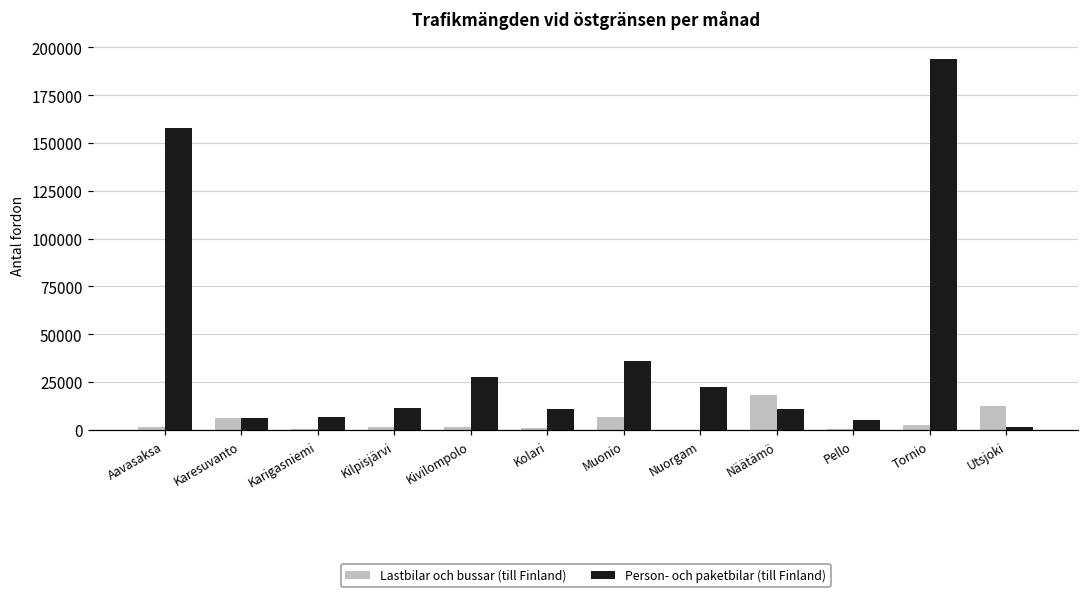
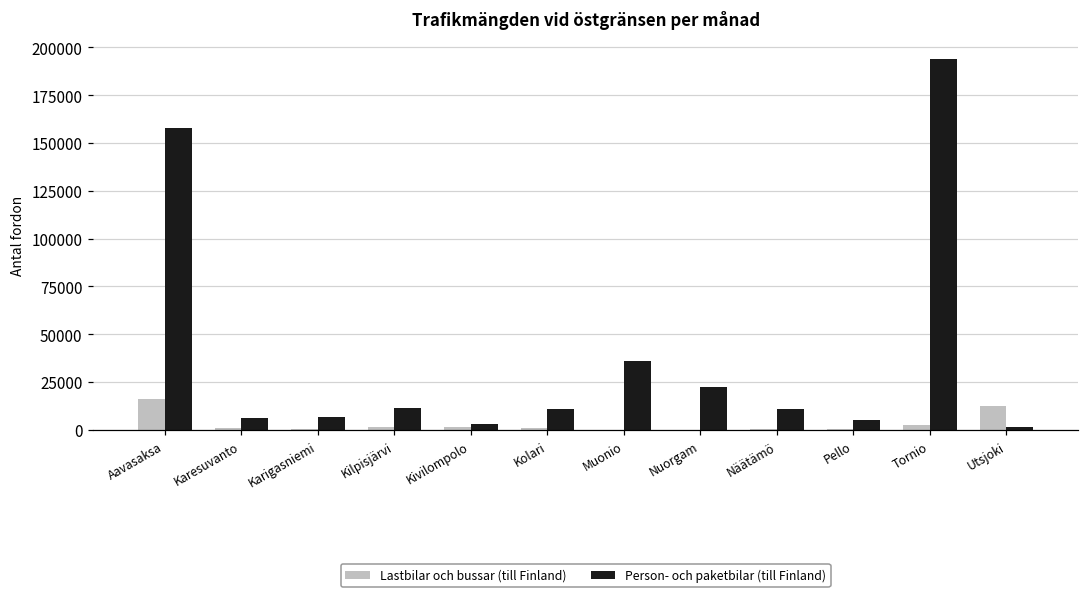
  {
    "Lastbilar och bussar (till Finland)": {
-     "Aavasaksa": 1000,
-     "Karesuvanto": 6000,
+     "Aavasaksa": 16000,
+     "Karesuvanto": 1000,
      "Kilpisjärvi": 1000,
-     "Muonio": 7000,
-     "Näätämö": 18000,
+     "Muonio": 0,
+     "Näätämö": 0,
      "Tornio": 2000,
      "Utsjoki": 12000
    },
    "Person- och paketbilar (till Finland)": {
      "Aavasaksa": 158000,
      "Karesuvanto": 6000,
      "Karigasniemi": 7000,
      "Kilpisjärvi": 11000,
-     "Kivilompolo": 28000,
+     "Kivilompolo": 3000,
      "Kolari": 11000,
      "Muonio": 36000,
      "Nuorgam": 22000,
      "Näätämö": 11000,
      "Pello": 5000,
      "Tornio": 194000
    }
  }
